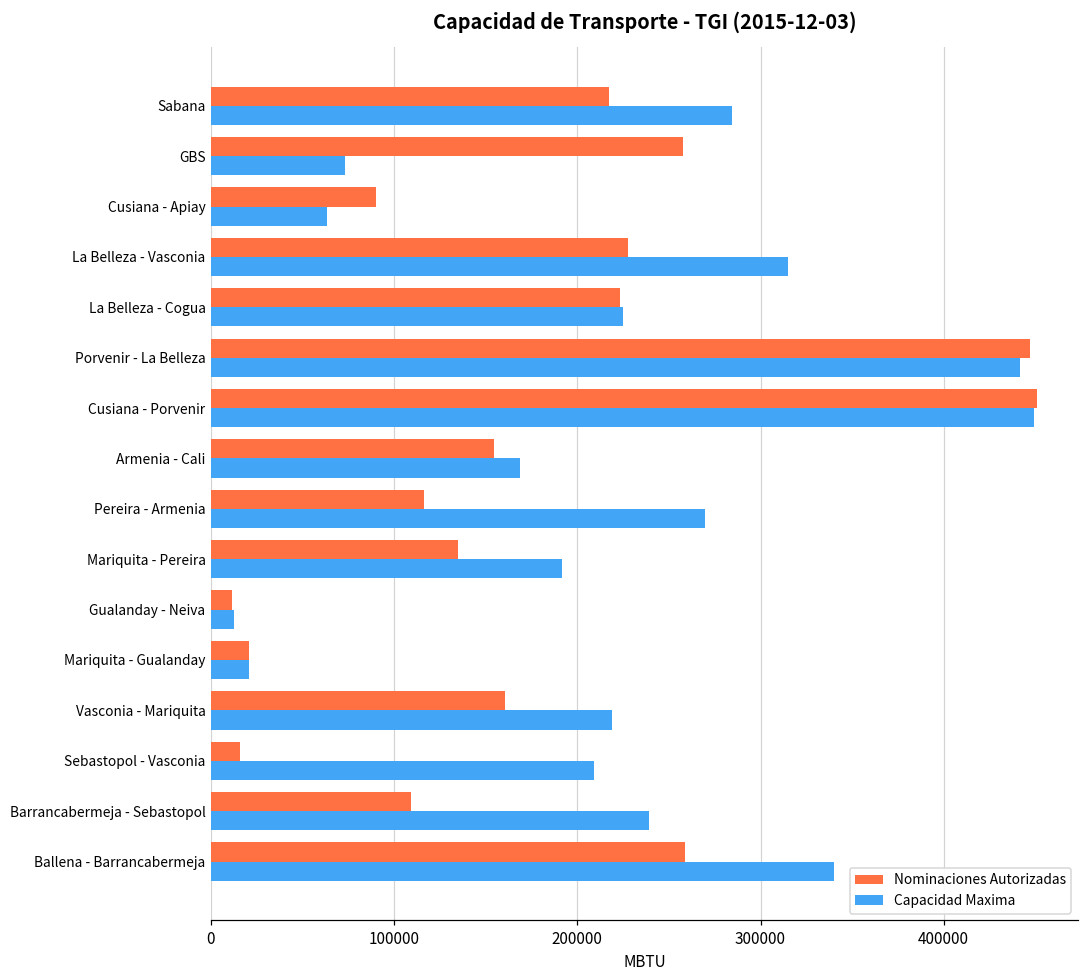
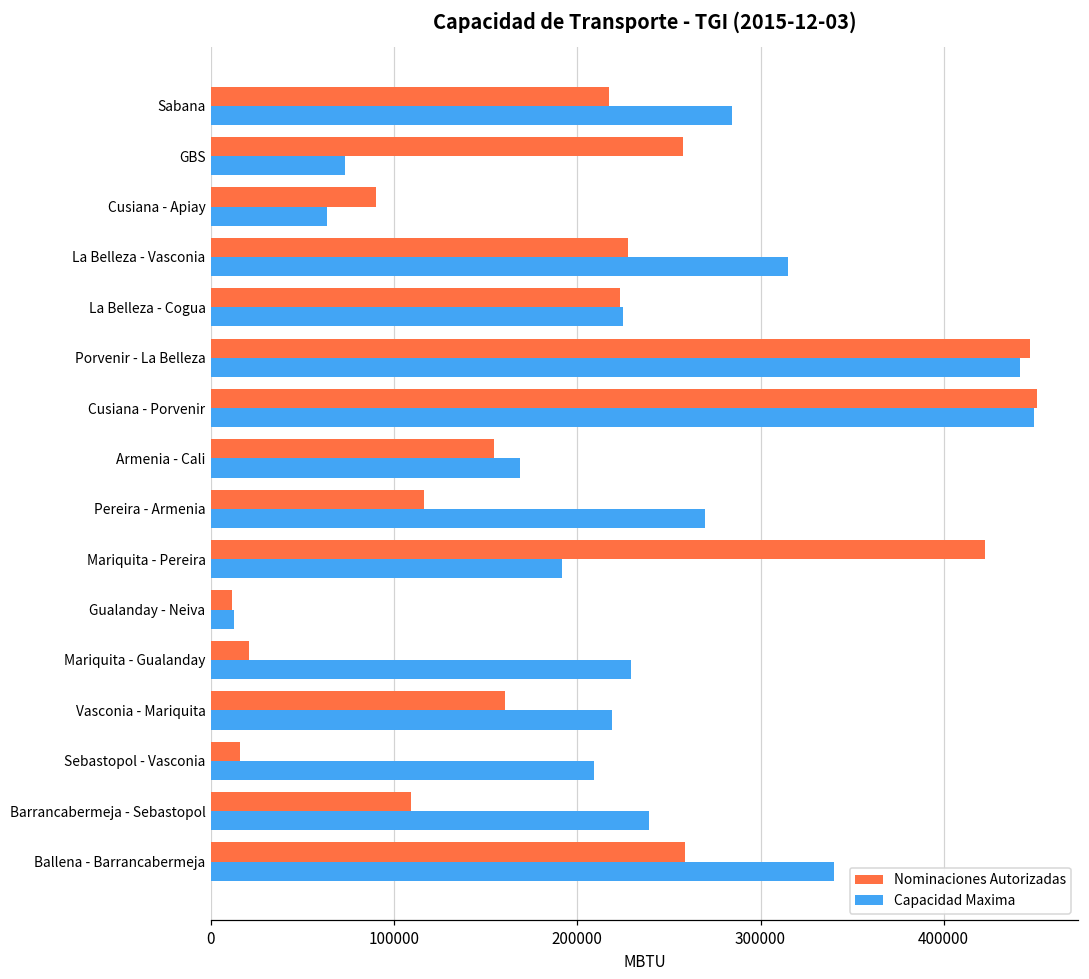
  {
    "Nominaciones Autorizadas": {
      "Sabana": 218000,
      "GBS": 258000,
      "Cusiana - Apiay": 90000,
      "La Belleza - Vasconia": 228000,
      "La Belleza - Cogua": 223000,
      "Porvenir - La Belleza": 447000,
      "Cusiana - Porvenir": 451000,
      "Armenia - Cali": 155000,
      "Pereira - Armenia": 116000,
-     "Mariquita - Pereira": 135000,
+     "Mariquita - Pereira": 423000,
      "Gualanday - Neiva": 12000,
      "Mariquita - Gualanday": 21000,
      "Vasconia - Mariquita": 161000,
      "Sebastopol - Vasconia": 16000,
      "Barrancabermeja - Sebastopol": 109000,
      "Ballena - Barrancabermeja": 259000
    },
    "Capacidad Maxima": {
      "Sabana": 284000,
      "GBS": 73000,
      "Cusiana - Apiay": 63000,
      "La Belleza - Vasconia": 315000,
      "La Belleza - Cogua": 225000,
      "Porvenir - La Belleza": 442000,
      "Cusiana - Porvenir": 449000,
      "Armenia - Cali": 169000,
      "Pereira - Armenia": 270000,
      "Mariquita - Pereira": 192000,
      "Gualanday - Neiva": 13000,
-     "Mariquita - Gualanday": 21000,
+     "Mariquita - Gualanday": 230000,
      "Vasconia - Mariquita": 219000,
      "Sebastopol - Vasconia": 209000,
      "Barrancabermeja - Sebastopol": 239000,
      "Ballena - Barrancabermeja": 340000
    }
  }
